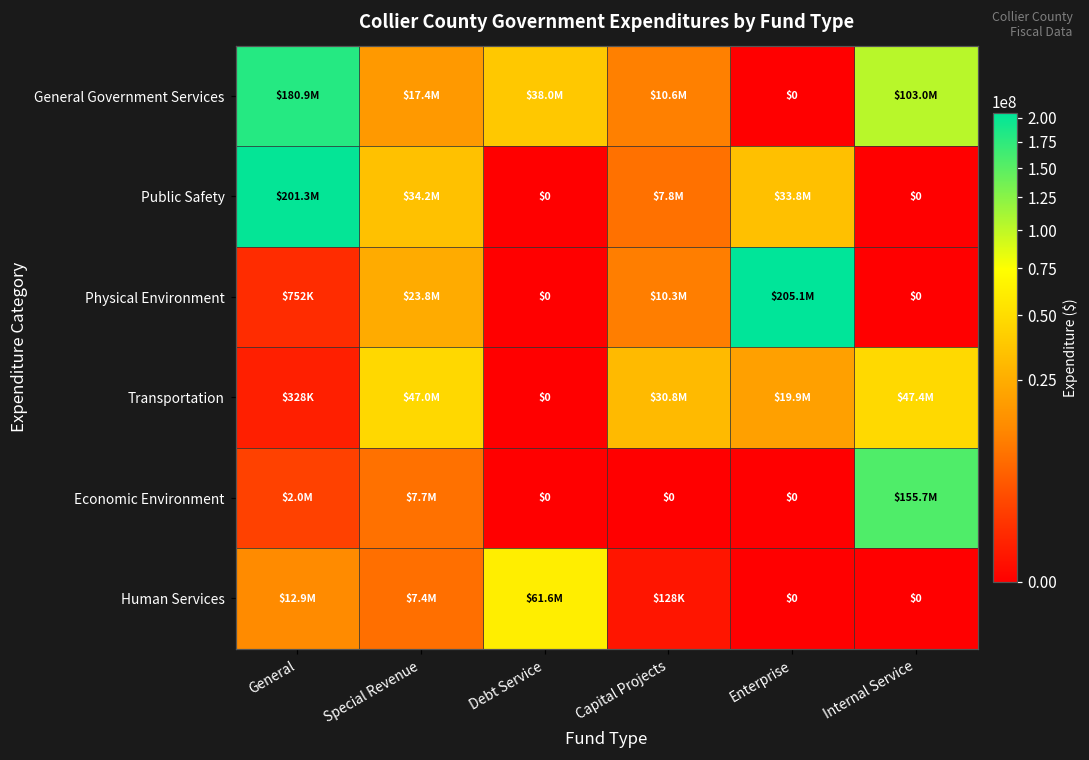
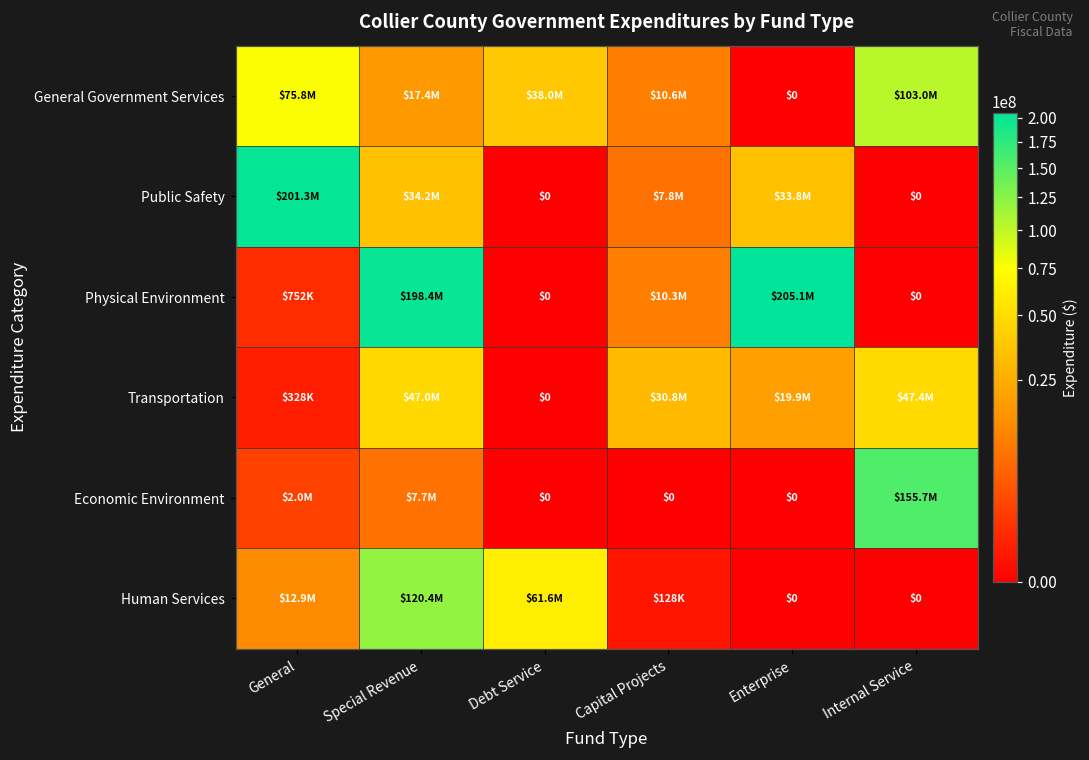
  {
    "General Government Services": {
-     "General": "$180.9M",
+     "General": "$75.8M",
      "Special Revenue": "$17.4M",
      "Debt Service": "$38.0M",
      "Capital Projects": "$10.6M",
      "Enterprise": "$0",
      "Internal Service": "$103.0M"
    },
    "Public Safety": {
      "General": "$201.3M",
      "Special Revenue": "$34.2M",
      "Debt Service": "$0",
      "Capital Projects": "$7.8M",
      "Enterprise": "$33.8M",
      "Internal Service": "$0"
    },
    "Physical Environment": {
      "General": "$752K",
-     "Special Revenue": "$23.8M",
+     "Special Revenue": "$198.4M",
      "Debt Service": "$0",
      "Capital Projects": "$10.3M",
      "Enterprise": "$205.1M",
      "Internal Service": "$0"
    },
    "Transportation": {
      "General": "$328K",
      "Special Revenue": "$47.0M",
      "Debt Service": "$0",
      "Capital Projects": "$30.8M",
      "Enterprise": "$19.9M",
      "Internal Service": "$47.4M"
    },
    "Economic Environment": {
      "General": "$2.0M",
      "Special Revenue": "$7.7M",
      "Debt Service": "$0",
      "Capital Projects": "$0",
      "Enterprise": "$0",
      "Internal Service": "$155.7M"
    },
    "Human Services": {
      "General": "$12.9M",
-     "Special Revenue": "$7.4M",
+     "Special Revenue": "$120.4M",
      "Debt Service": "$61.6M",
      "Capital Projects": "$128K",
      "Enterprise": "$0",
      "Internal Service": "$0"
    }
  }
